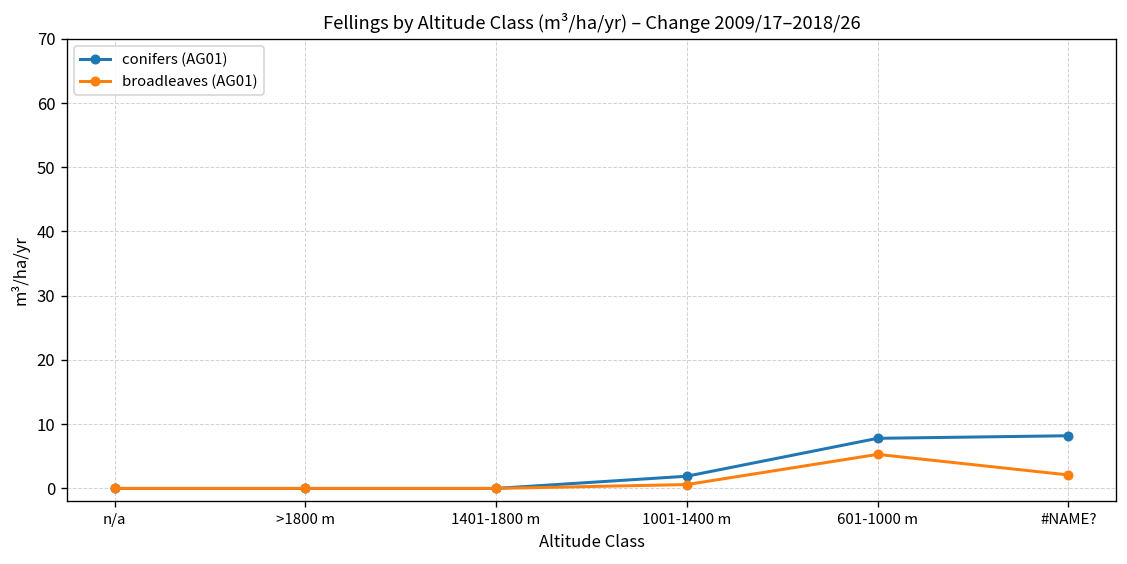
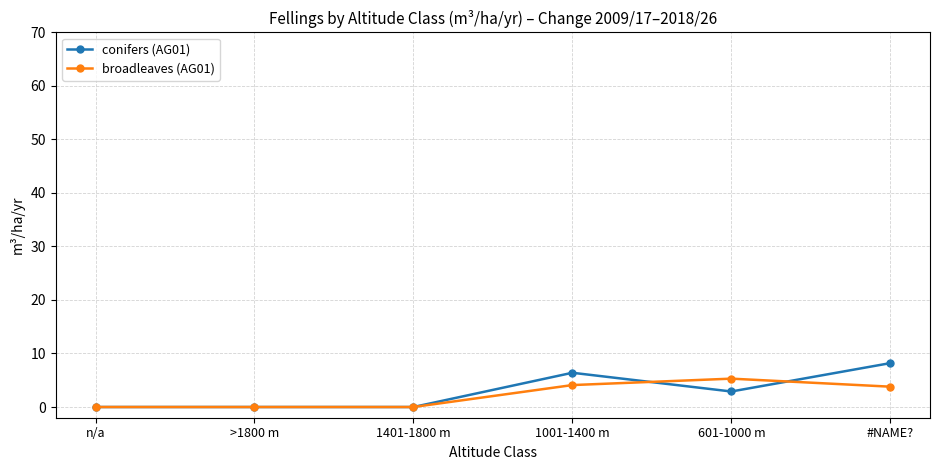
  {
    "conifers (AG01)": {
-     "1001-1400 m": 2,
-     "601-1000 m": 8,
+     "1001-1400 m": 6,
+     "601-1000 m": 3,
      "#NAME?": 8
    },
    "broadleaves (AG01)": {
-     "1001-1400 m": 1,
+     "1001-1400 m": 4,
      "601-1000 m": 5,
-     "#NAME?": 2
+     "#NAME?": 4
    }
  }
